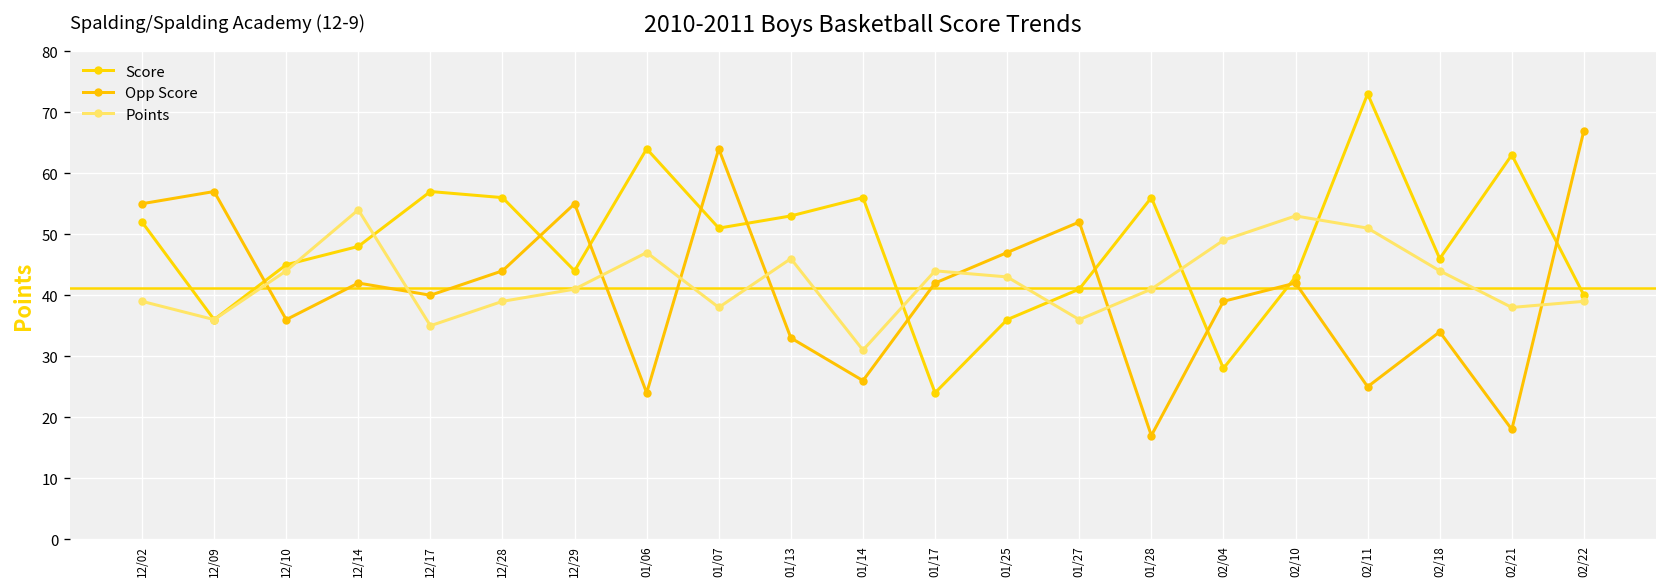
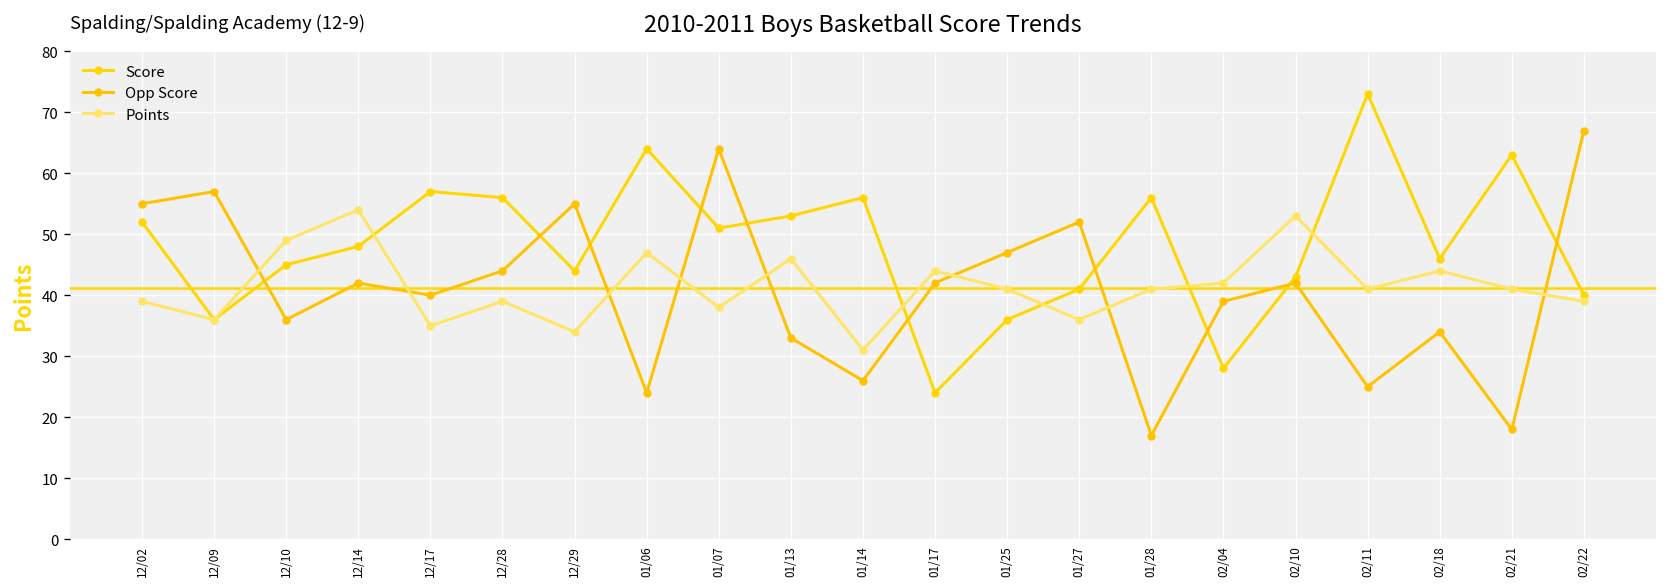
  {
    "Points": {
      "12/02": 39,
-     "12/10": 44,
+     "12/10": 49,
      "12/14": 54,
      "12/17": 35,
      "12/28": 39,
-     "12/29": 41,
+     "12/29": 34,
      "01/06": 47,
      "01/07": 38,
      "01/13": 46,
      "01/14": 31,
      "01/17": 44,
-     "01/25": 43,
+     "01/25": 41,
      "01/27": 36,
      "01/28": 41,
-     "02/04": 49,
+     "02/04": 42,
      "02/10": 53,
-     "02/11": 51,
+     "02/11": 41,
      "02/18": 44,
-     "02/21": 38,
+     "02/21": 41,
      "02/22": 39
    }
  }
